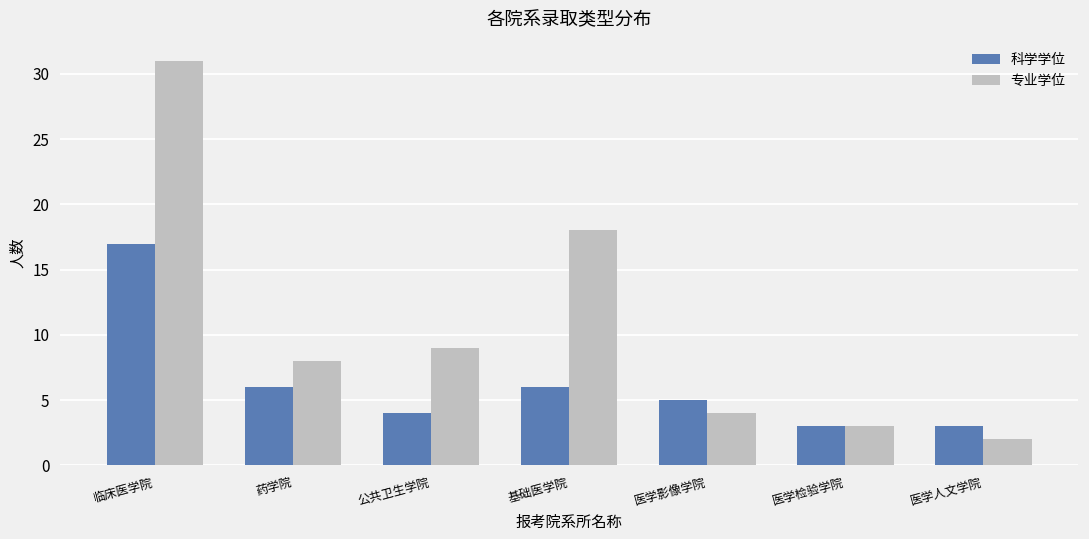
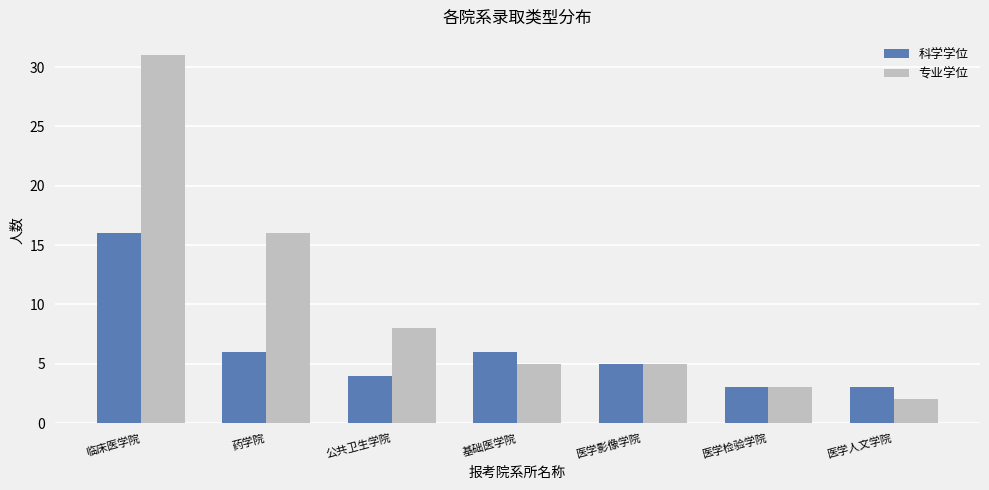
  {
    "科学学位": {
-     "临床医学院": 17,
+     "临床医学院": 16,
      "药学院": 6,
      "公共卫生学院": 4,
      "基础医学院": 6,
      "医学影像学院": 5,
      "医学检验学院": 3,
      "医学人文学院": 3
    },
    "专业学位": {
      "临床医学院": 31,
-     "药学院": 8,
-     "公共卫生学院": 9,
-     "基础医学院": 18,
-     "医学影像学院": 4,
+     "药学院": 16,
+     "公共卫生学院": 8,
+     "基础医学院": 5,
+     "医学影像学院": 5,
      "医学检验学院": 3,
      "医学人文学院": 2
    }
  }
